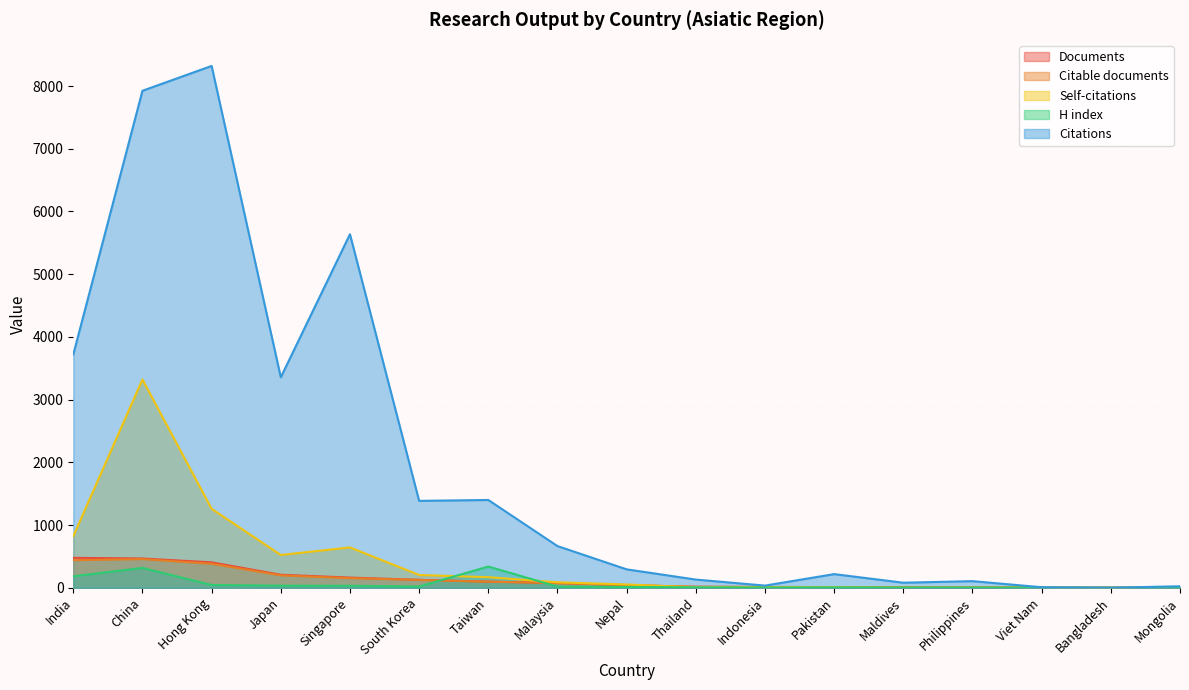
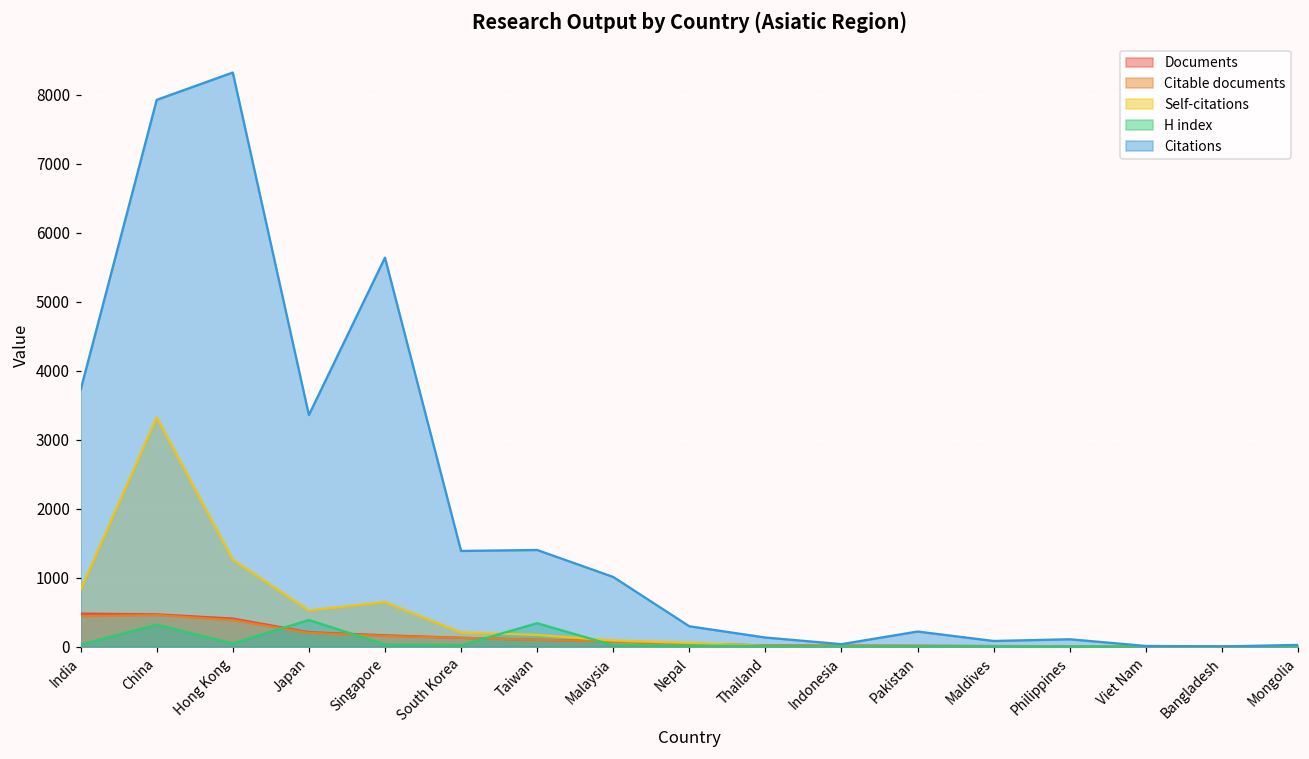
  {
    "H index": {
-     "India": 200,
+     "India": 0,
      "China": 300,
      "Hong Kong": 0,
-     "Japan": 0,
+     "Japan": 400,
      "Singapore": 0,
      "South Korea": 0,
      "Taiwan": 300,
      "Malaysia": 0
    },
    "Citations": {
      "India": 3700,
      "China": 7900,
      "Hong Kong": 8300,
      "Japan": 3400,
      "Singapore": 5600,
      "South Korea": 1400,
      "Taiwan": 1400,
-     "Malaysia": 700,
+     "Malaysia": 1000,
      "Nepal": 300,
      "Thailand": 100,
      "Pakistan": 200,
      "Maldives": 100,
      "Philippines": 100
    }
  }
